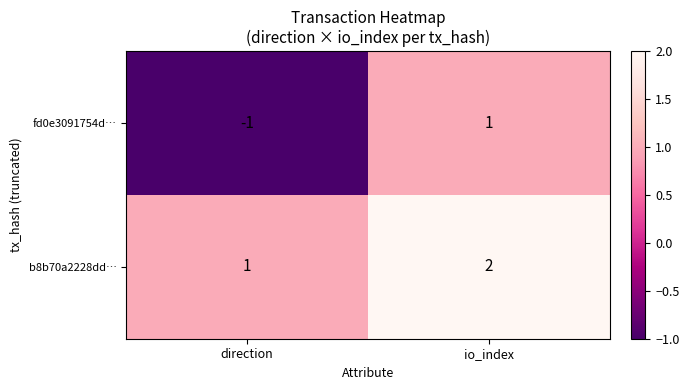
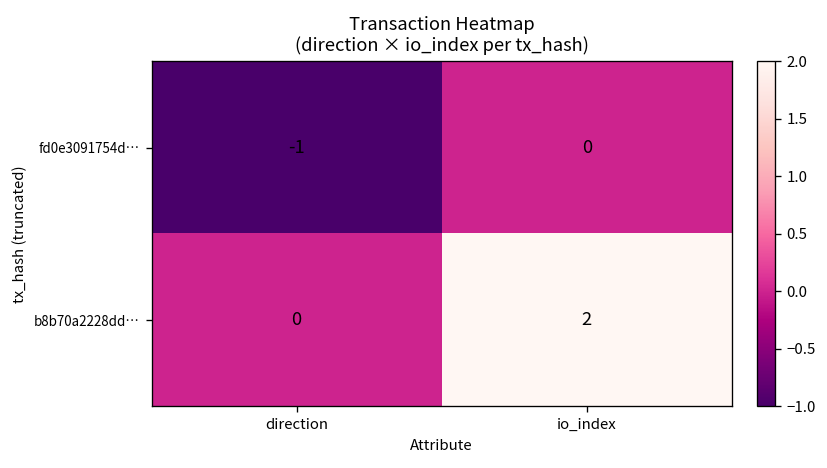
  {
    "fd0e3091754d…": {
      "direction": -1,
-     "io_index": 1
+     "io_index": 0
    },
    "b8b70a2228dd…": {
-     "direction": 1,
+     "direction": 0,
      "io_index": 2
    }
  }
